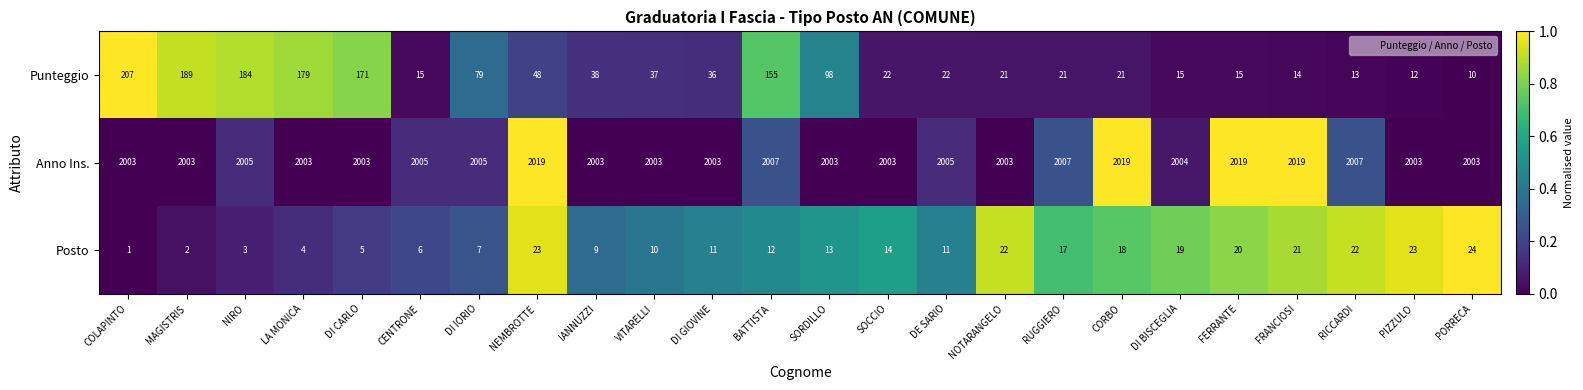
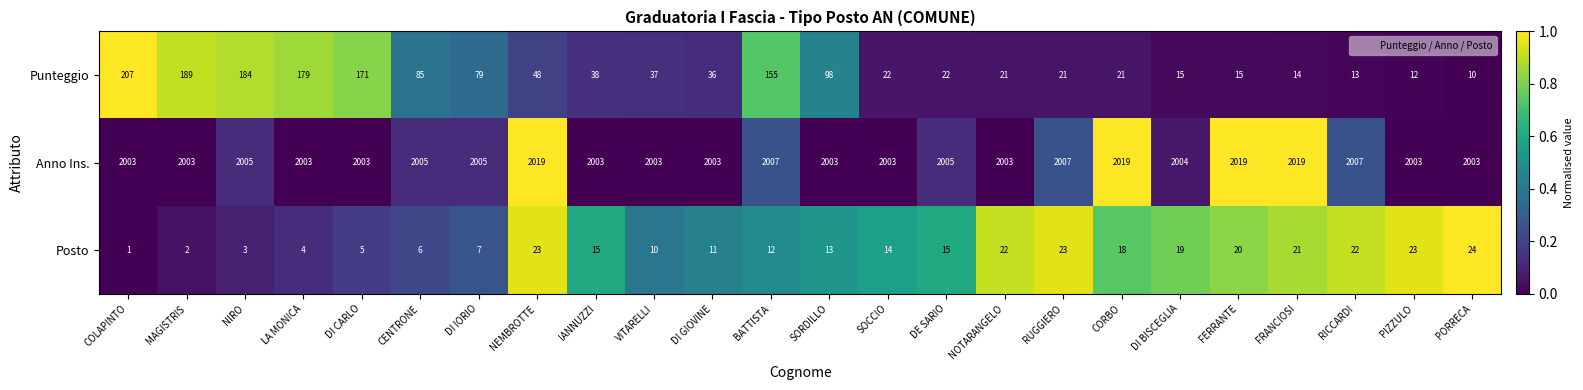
  {
    "Punteggio": {
      "COLAPINTO": 207,
      "MAGISTRIS": 189,
      "NIRO": 184,
      "LA MONICA": 179,
      "DI CARLO": 171,
-     "CENTRONE": 15,
+     "CENTRONE": 85,
      "DI IORIO": 79,
      "NEMBROTTE": 48,
      "IANNUZZI": 38,
      "VITARELLI": 37,
      "DI GIOVINE": 36,
      "BATTISTA": 155,
      "SORDILLO": 98,
      "SOCCIO": 22,
      "DE SARIO": 22,
      "NOTARANGELO": 21,
      "RUGGIERO": 21,
      "CORBO": 21,
      "DI BISCEGLIA": 15,
      "FERRANTE": 15,
      "FRANCIOSI": 14,
      "RICCARDI": 13,
      "PIZZULO": 12,
      "PORRECA": 10
    },
    "Anno Ins.": {
      "COLAPINTO": 2003,
      "MAGISTRIS": 2003,
      "NIRO": 2005,
      "LA MONICA": 2003,
      "DI CARLO": 2003,
      "CENTRONE": 2005,
      "DI IORIO": 2005,
      "NEMBROTTE": 2019,
      "IANNUZZI": 2003,
      "VITARELLI": 2003,
      "DI GIOVINE": 2003,
      "BATTISTA": 2007,
      "SORDILLO": 2003,
      "SOCCIO": 2003,
      "DE SARIO": 2005,
      "NOTARANGELO": 2003,
      "RUGGIERO": 2007,
      "CORBO": 2019,
      "DI BISCEGLIA": 2004,
      "FERRANTE": 2019,
      "FRANCIOSI": 2019,
      "RICCARDI": 2007,
      "PIZZULO": 2003,
      "PORRECA": 2003
    },
    "Posto": {
      "COLAPINTO": 1,
      "MAGISTRIS": 2,
      "NIRO": 3,
      "LA MONICA": 4,
      "DI CARLO": 5,
      "CENTRONE": 6,
      "DI IORIO": 7,
      "NEMBROTTE": 23,
-     "IANNUZZI": 9,
+     "IANNUZZI": 15,
      "VITARELLI": 10,
      "DI GIOVINE": 11,
      "BATTISTA": 12,
      "SORDILLO": 13,
      "SOCCIO": 14,
-     "DE SARIO": 11,
+     "DE SARIO": 15,
      "NOTARANGELO": 22,
-     "RUGGIERO": 17,
+     "RUGGIERO": 23,
      "CORBO": 18,
      "DI BISCEGLIA": 19,
      "FERRANTE": 20,
      "FRANCIOSI": 21,
      "RICCARDI": 22,
      "PIZZULO": 23,
      "PORRECA": 24
    }
  }
